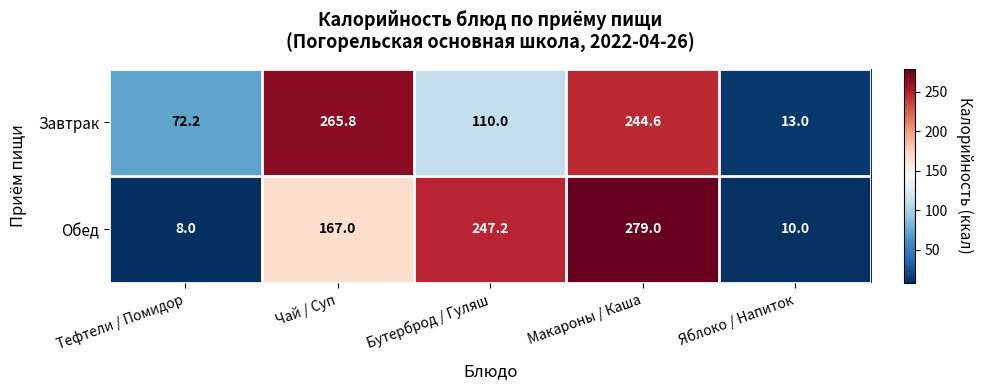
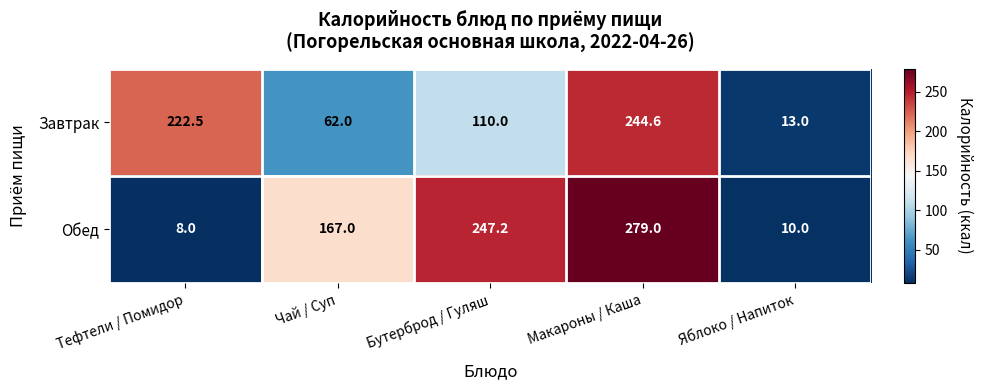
  {
    "Завтрак": {
-     "Тефтели / Помидор": 72.2,
-     "Чай / Суп": 265.8,
+     "Тефтели / Помидор": 222.5,
+     "Чай / Суп": 62.0,
      "Бутерброд / Гуляш": 110.0,
      "Макароны / Каша": 244.6,
      "Яблоко / Напиток": 13.0
    },
    "Обед": {
      "Тефтели / Помидор": 8.0,
      "Чай / Суп": 167.0,
      "Бутерброд / Гуляш": 247.2,
      "Макароны / Каша": 279.0,
      "Яблоко / Напиток": 10.0
    }
  }
